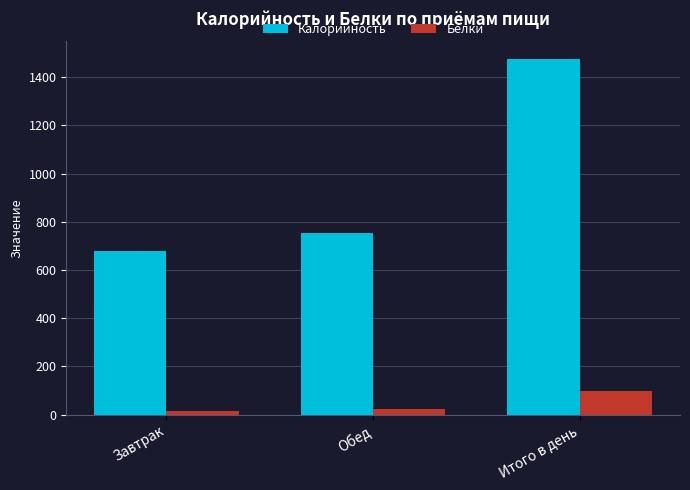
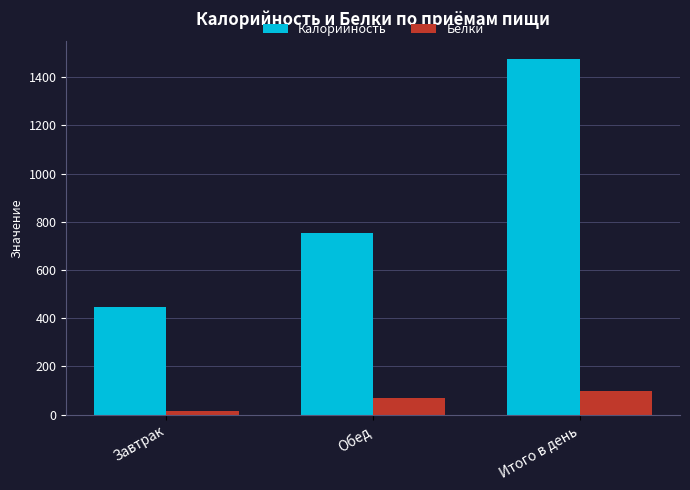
  {
    "Калорийность": {
-     "Завтрак": 680,
+     "Завтрак": 450,
      "Обед": 760,
      "Итого в день": 1480
    },
    "Белки": {
      "Завтрак": 20,
-     "Обед": 20,
+     "Обед": 70,
      "Итого в день": 100
    }
  }
